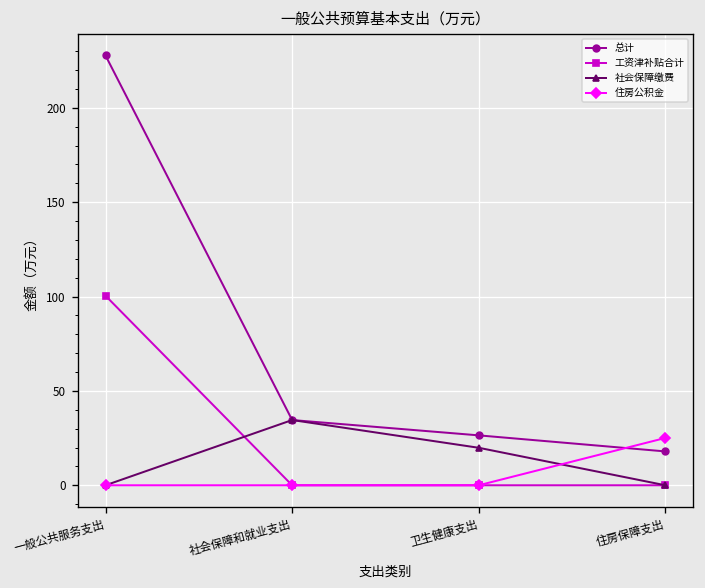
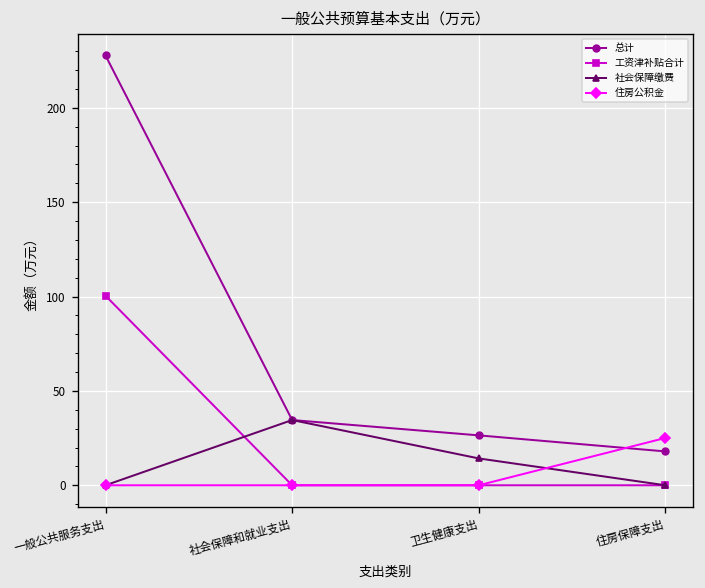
  {
    "总计": {
      "一般公共服务支出": 228,
      "卫生健康支出": 26,
      "住房保障支出": 18
    },
    "工资津补贴合计": {
      "一般公共服务支出": 100
    },
    "社会保障缴费": {
-     "卫生健康支出": 20
+     "卫生健康支出": 14
    },
    "住房公积金": {
      "住房保障支出": 25
    }
  }
